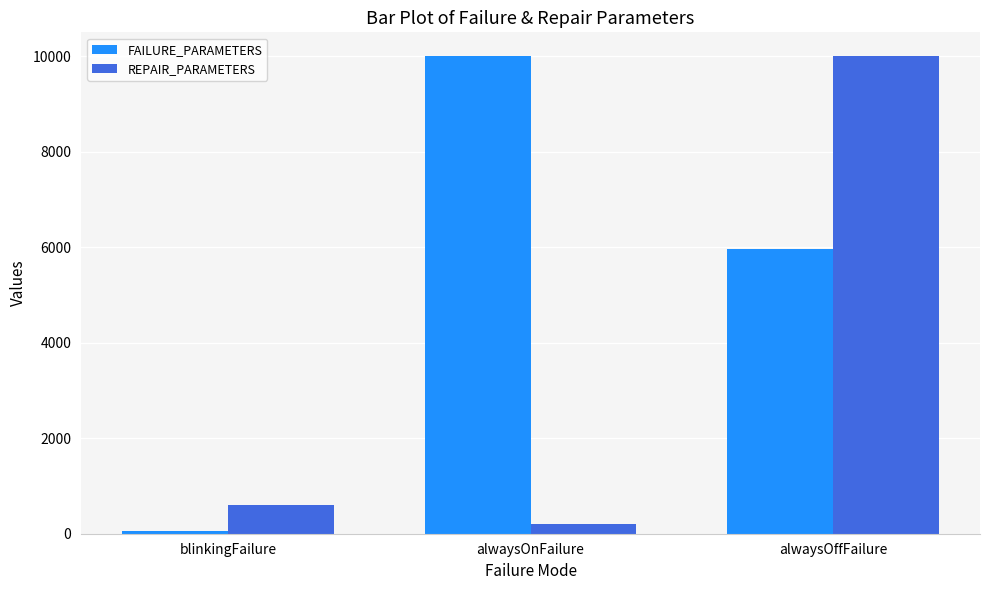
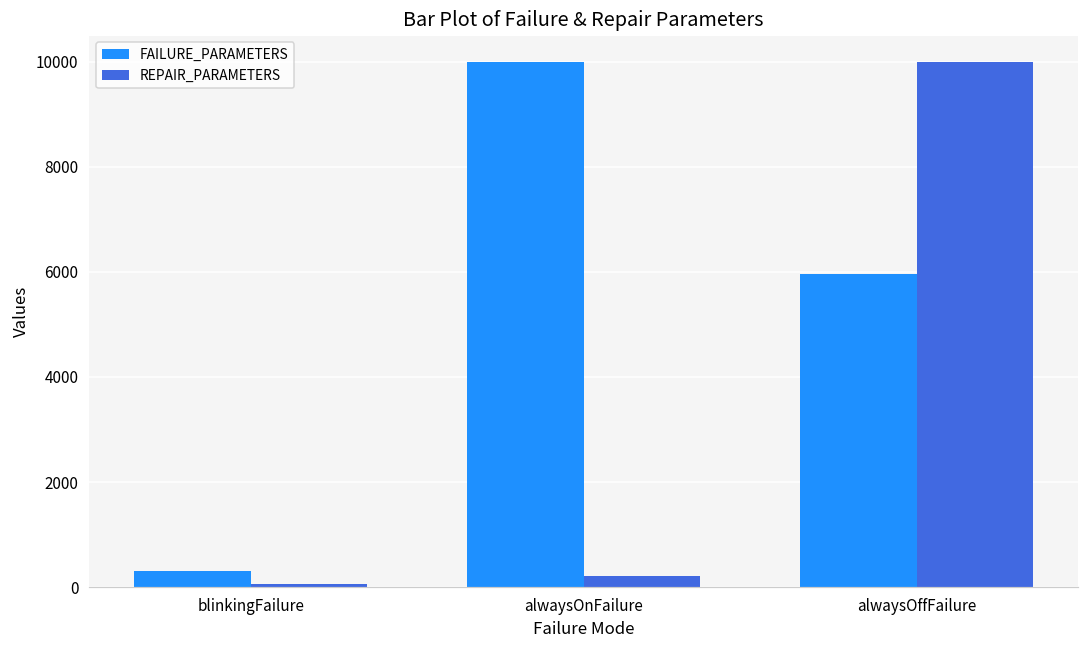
  {
    "FAILURE_PARAMETERS": {
-     "blinkingFailure": 100,
+     "blinkingFailure": 300,
      "alwaysOnFailure": 10000,
      "alwaysOffFailure": 6000
    },
    "REPAIR_PARAMETERS": {
-     "blinkingFailure": 600,
+     "blinkingFailure": 100,
      "alwaysOnFailure": 200,
      "alwaysOffFailure": 10000
    }
  }
